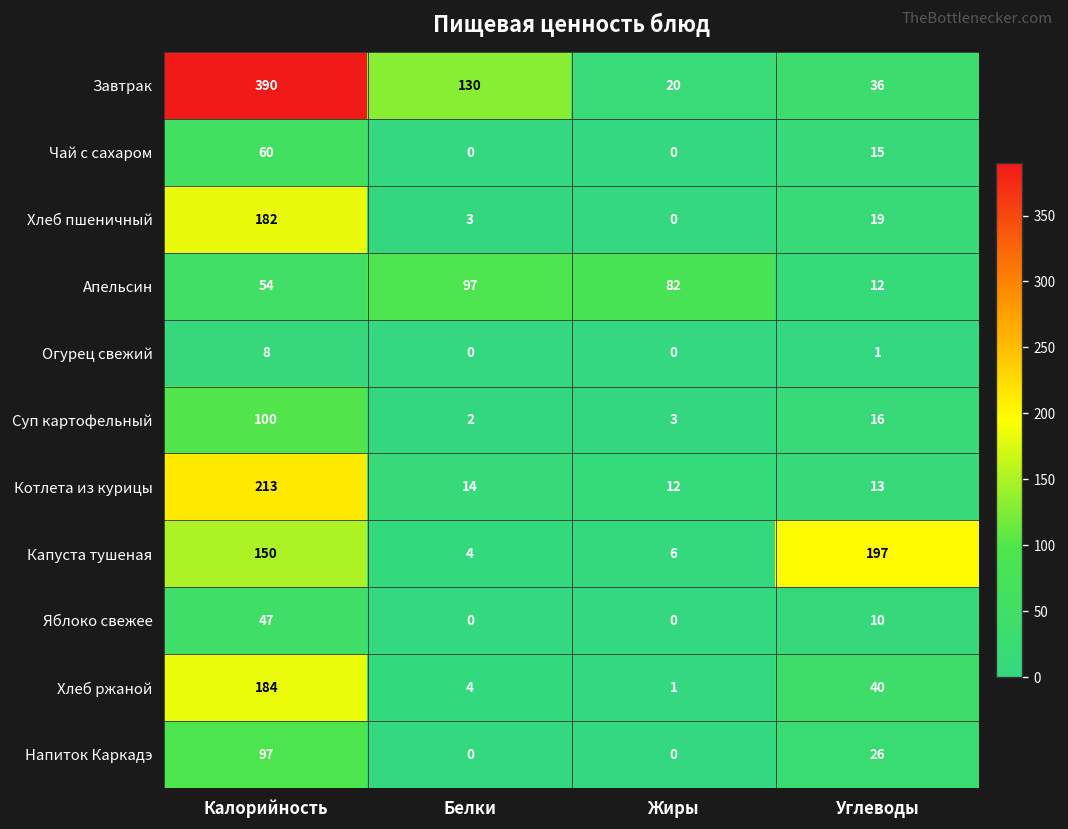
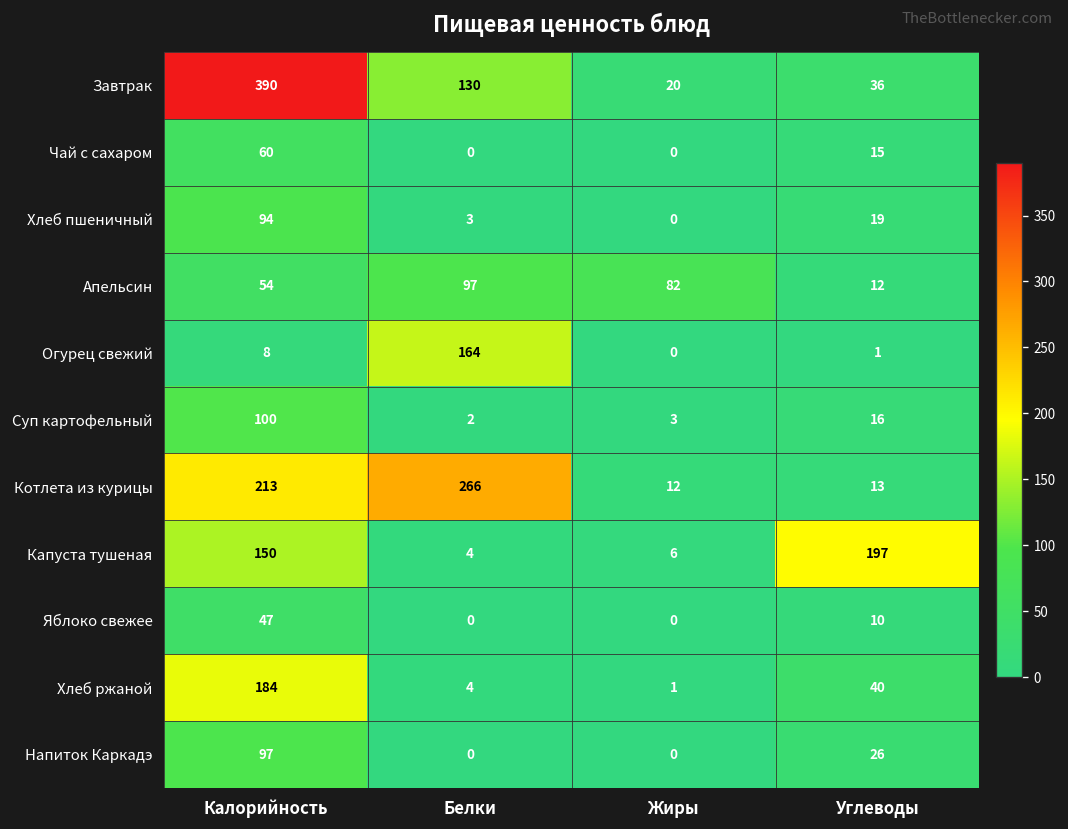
  {
    "Завтрак": {
      "Калорийность": 390,
      "Белки": 130,
      "Жиры": 20,
      "Углеводы": 36
    },
    "Чай с сахаром": {
      "Калорийность": 60,
      "Белки": 0,
      "Жиры": 0,
      "Углеводы": 15
    },
    "Хлеб пшеничный": {
-     "Калорийность": 182,
+     "Калорийность": 94,
      "Белки": 3,
      "Жиры": 0,
      "Углеводы": 19
    },
    "Апельсин": {
      "Калорийность": 54,
      "Белки": 97,
      "Жиры": 82,
      "Углеводы": 12
    },
    "Огурец свежий": {
      "Калорийность": 8,
-     "Белки": 0,
+     "Белки": 164,
      "Жиры": 0,
      "Углеводы": 1
    },
    "Суп картофельный": {
      "Калорийность": 100,
      "Белки": 2,
      "Жиры": 3,
      "Углеводы": 16
    },
    "Котлета из курицы": {
      "Калорийность": 213,
-     "Белки": 14,
+     "Белки": 266,
      "Жиры": 12,
      "Углеводы": 13
    },
    "Капуста тушеная": {
      "Калорийность": 150,
      "Белки": 4,
      "Жиры": 6,
      "Углеводы": 197
    },
    "Яблоко свежее": {
      "Калорийность": 47,
      "Белки": 0,
      "Жиры": 0,
      "Углеводы": 10
    },
    "Хлеб ржаной": {
      "Калорийность": 184,
      "Белки": 4,
      "Жиры": 1,
      "Углеводы": 40
    },
    "Напиток Каркадэ": {
      "Калорийность": 97,
      "Белки": 0,
      "Жиры": 0,
      "Углеводы": 26
    }
  }
